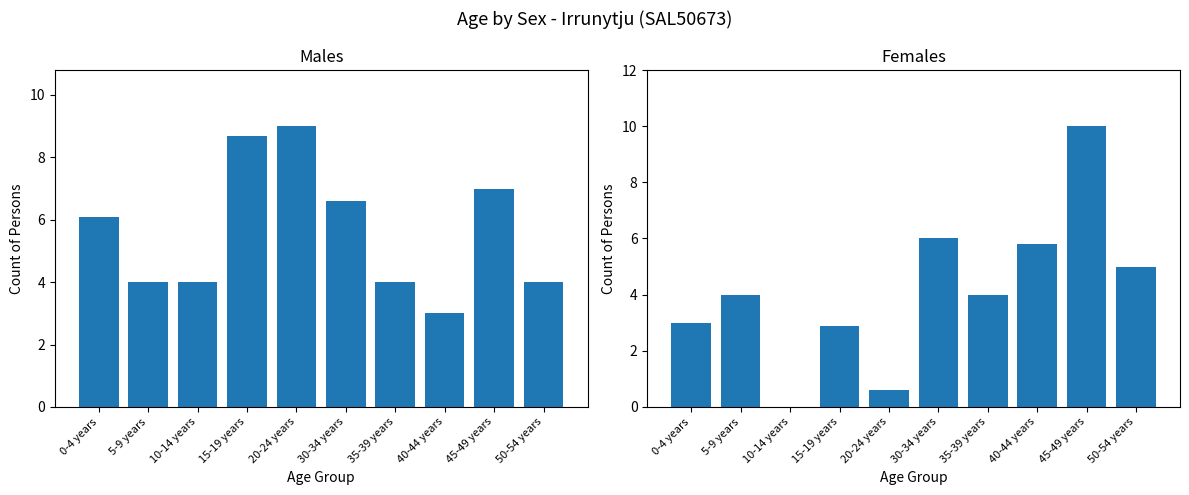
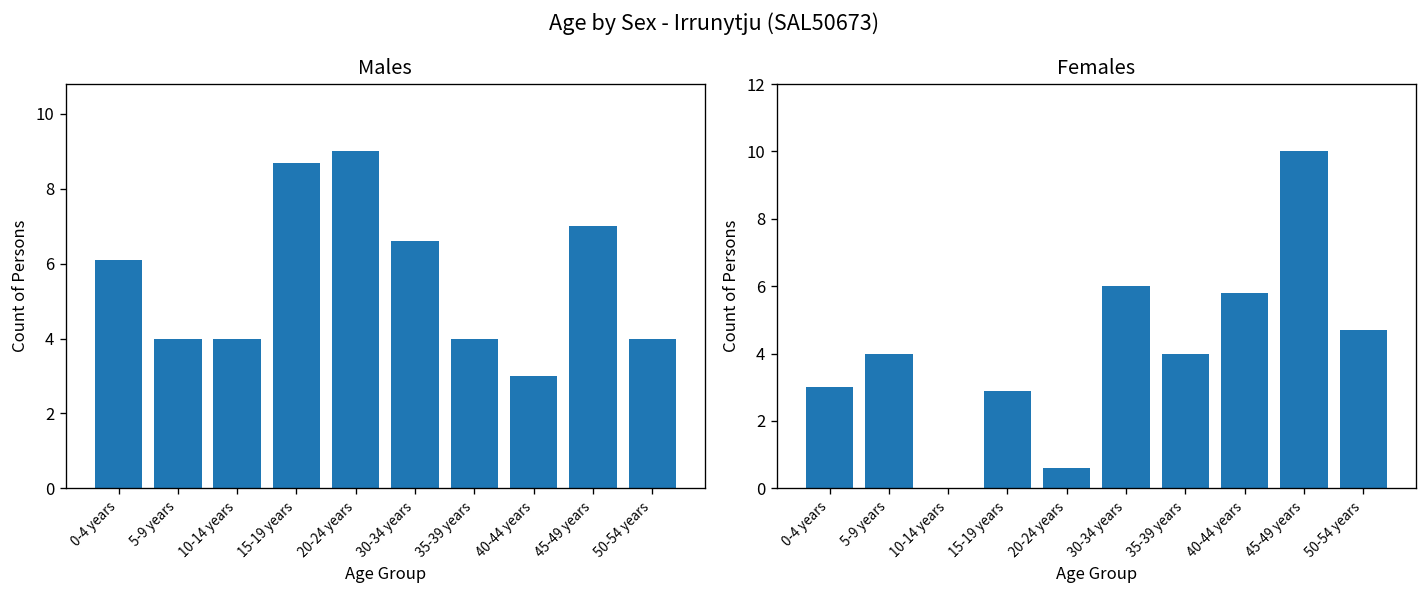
  {
    "Males": {
      "0-4 years": 6.1,
      "5-9 years": 4.0,
      "10-14 years": 4.0,
      "15-19 years": 8.7,
      "20-24 years": 9.0,
      "30-34 years": 6.6,
      "35-39 years": 4.0,
      "40-44 years": 3.0,
      "45-49 years": 7.0,
      "50-54 years": 4.0
    },
    "Females": {
      "0-4 years": 3.0,
      "5-9 years": 4.0,
      "10-14 years": 0.0,
      "15-19 years": 2.9,
      "20-24 years": 0.6,
      "30-34 years": 6.0,
      "35-39 years": 4.0,
      "40-44 years": 5.8,
      "45-49 years": 10.0,
-     "50-54 years": 5.0
+     "50-54 years": 4.7
    }
  }
